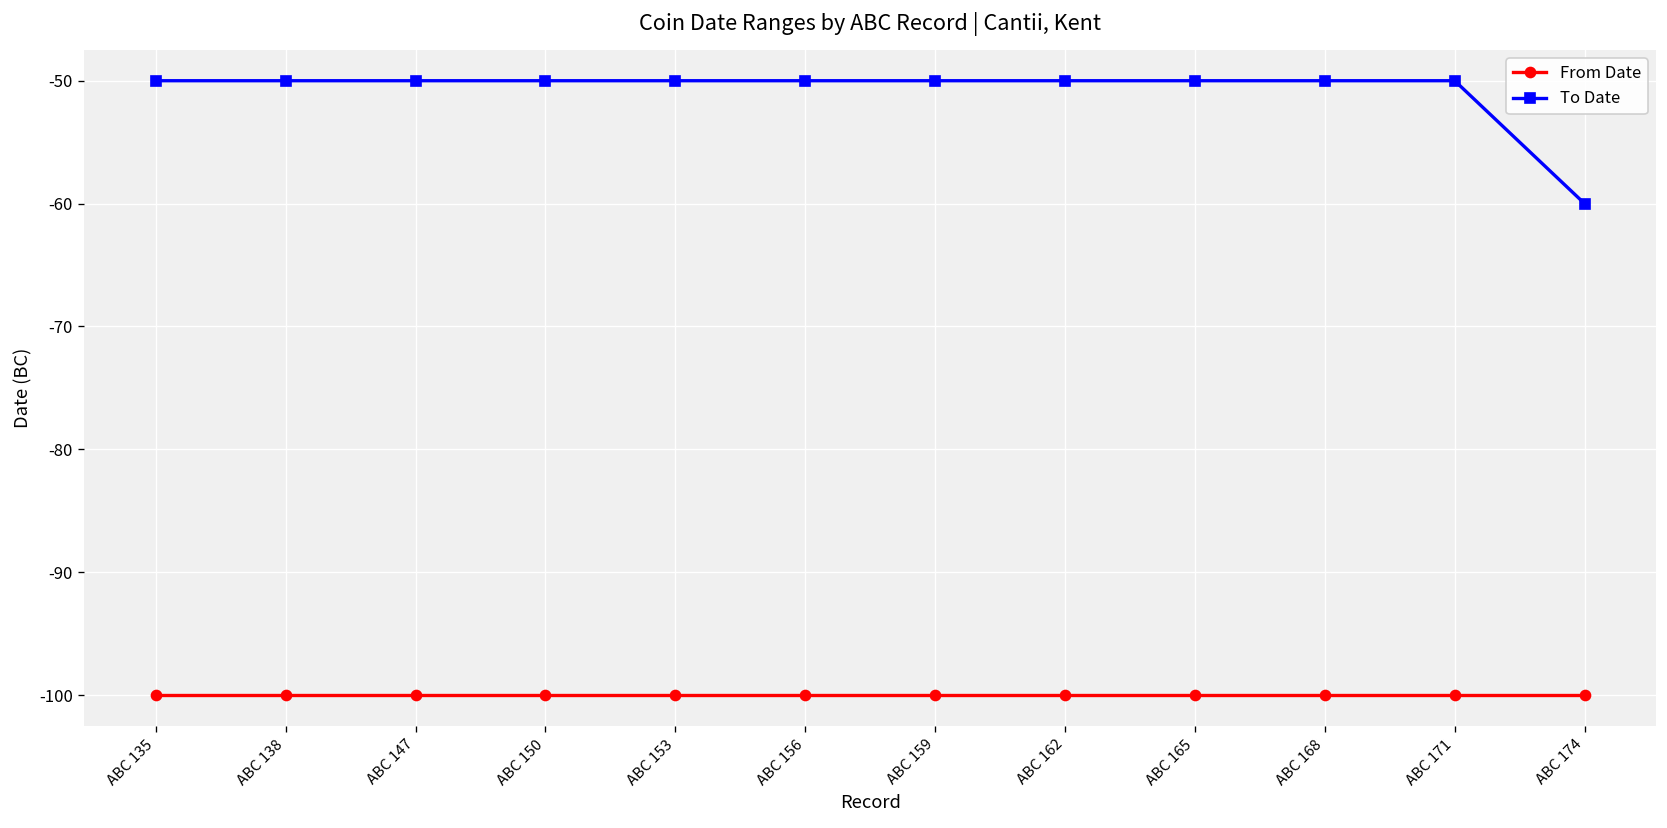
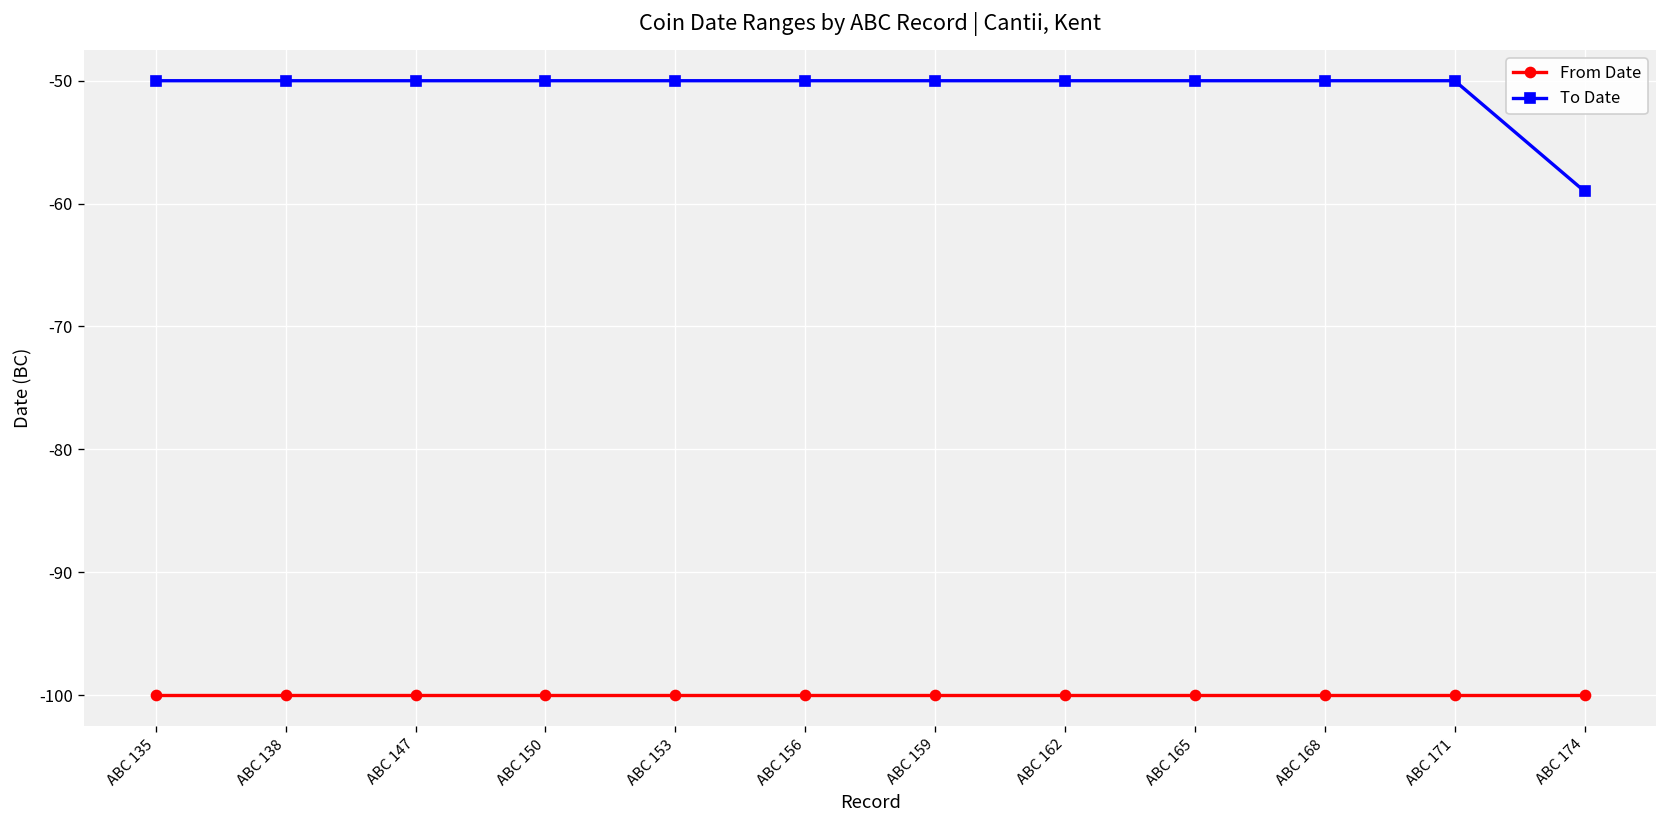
  {
    "From Date": {
      "ABC 135": -100,
      "ABC 138": -100,
      "ABC 147": -100,
      "ABC 150": -100,
      "ABC 153": -100,
      "ABC 156": -100,
      "ABC 159": -100,
      "ABC 162": -100,
      "ABC 165": -100,
      "ABC 168": -100,
      "ABC 171": -100,
      "ABC 174": -100
    },
    "To Date": {
      "ABC 135": -50,
      "ABC 138": -50,
      "ABC 147": -50,
      "ABC 150": -50,
      "ABC 153": -50,
      "ABC 156": -50,
      "ABC 159": -50,
      "ABC 162": -50,
      "ABC 165": -50,
      "ABC 168": -50,
      "ABC 171": -50,
-     "ABC 174": -60
+     "ABC 174": -59
    }
  }
